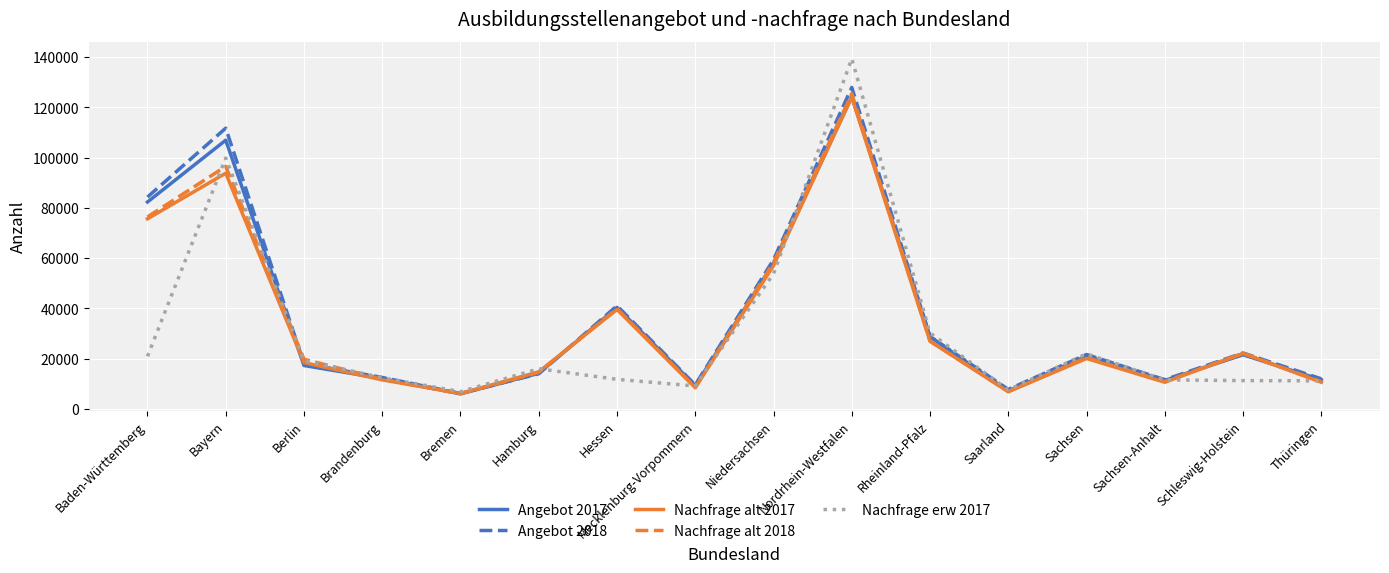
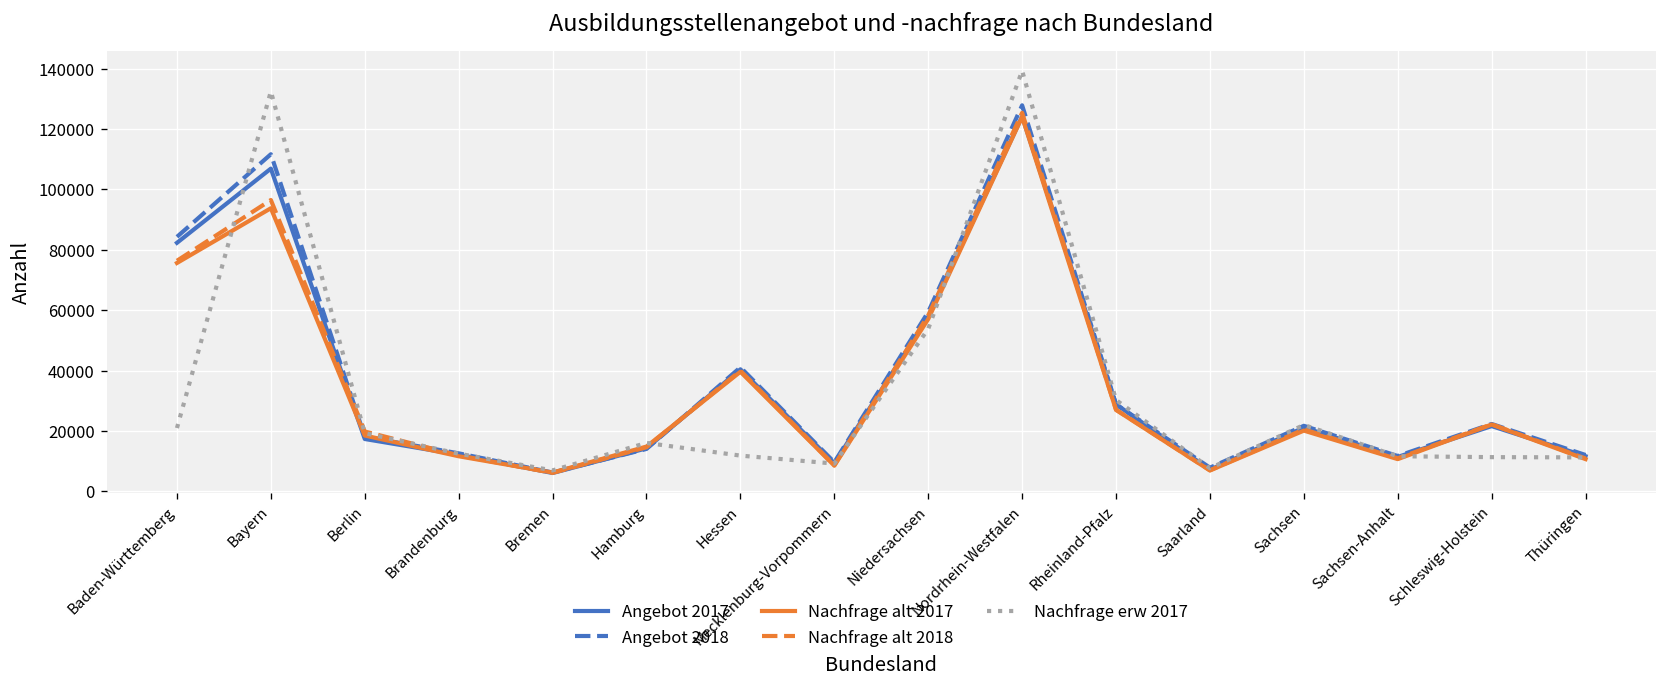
  {
    "Nachfrage erw 2017": {
      "Baden-Württemberg": 21000,
-     "Bayern": 100000,
+     "Bayern": 132000,
      "Hamburg": 16000,
      "Hessen": 12000,
      "Niedersachsen": 54000,
      "Nordrhein-Westfalen": 139000,
      "Rheinland-Pfalz": 30000,
      "Schleswig-Holstein": 11000
    }
  }
